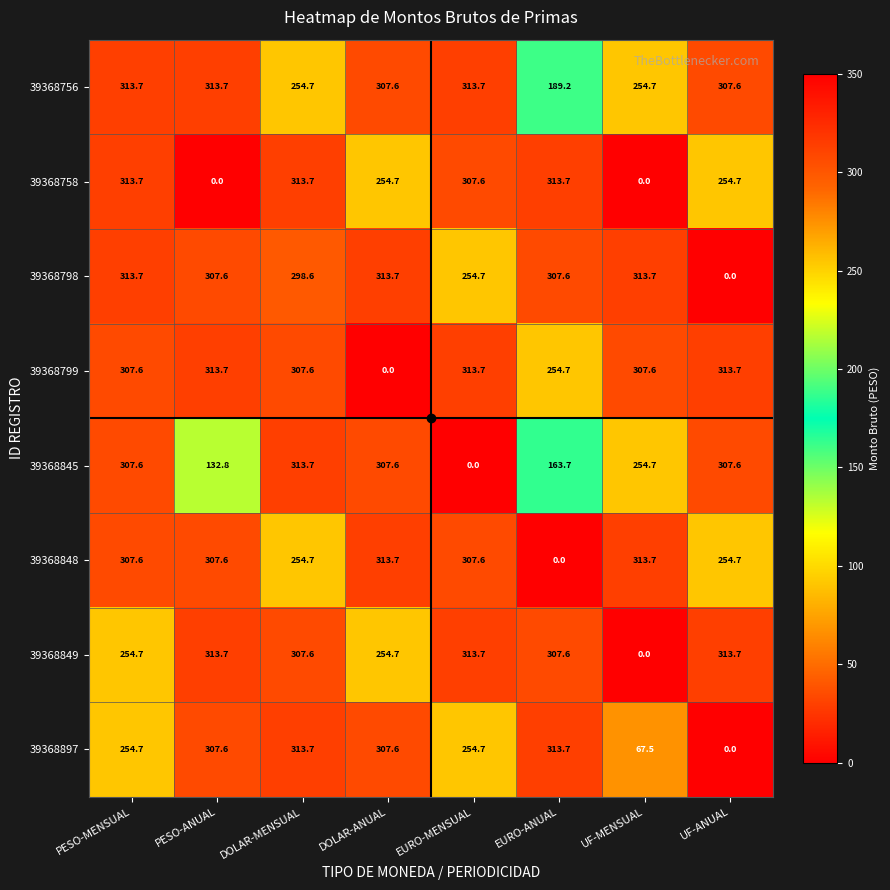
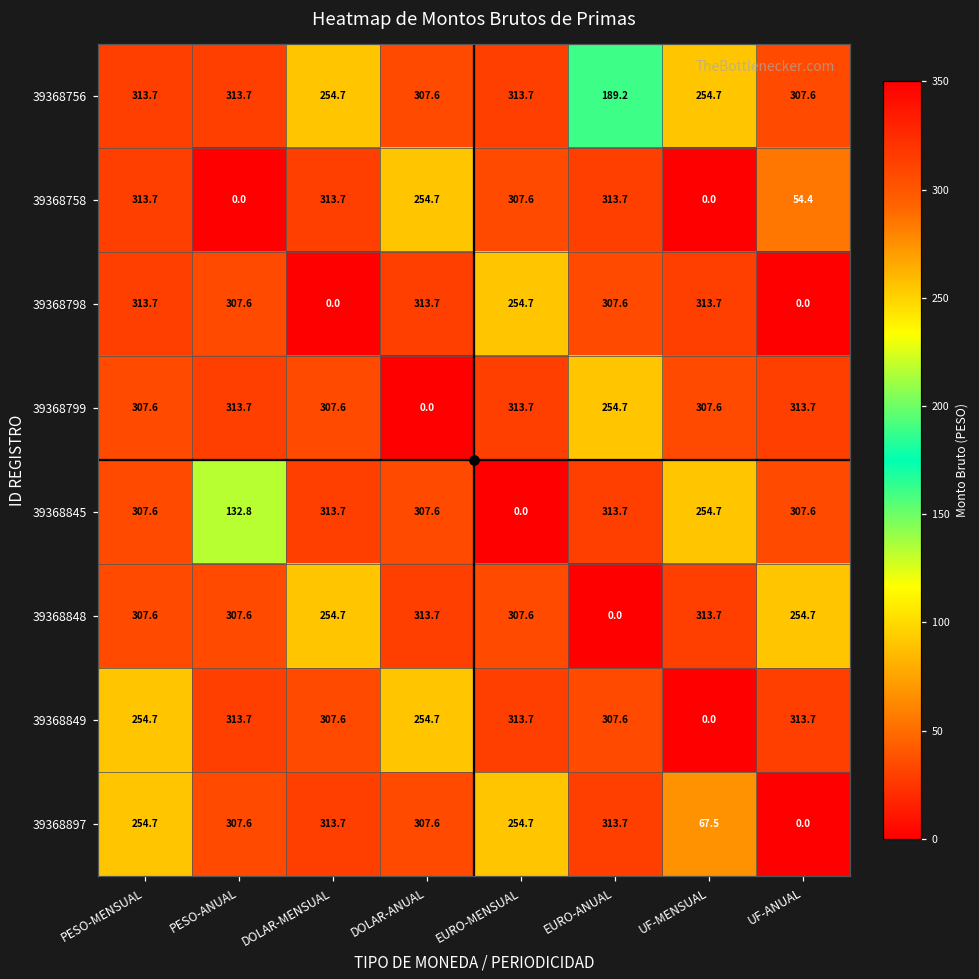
  {
    "39368756": {
      "PESO-MENSUAL": 313.7,
      "PESO-ANUAL": 313.7,
      "DOLAR-MENSUAL": 254.7,
      "DOLAR-ANUAL": 307.6,
      "EURO-MENSUAL": 313.7,
      "EURO-ANUAL": 189.2,
      "UF-MENSUAL": 254.7
    },
    "39368758": {
      "PESO-MENSUAL": 313.7,
      "PESO-ANUAL": 0.0,
      "DOLAR-MENSUAL": 313.7,
      "DOLAR-ANUAL": 254.7,
      "EURO-MENSUAL": 307.6,
      "EURO-ANUAL": 313.7,
      "UF-MENSUAL": 0.0,
-     "UF-ANUAL": 254.7
+     "UF-ANUAL": 54.4
    },
    "39368798": {
      "PESO-MENSUAL": 313.7,
      "PESO-ANUAL": 307.6,
-     "DOLAR-MENSUAL": 298.6,
+     "DOLAR-MENSUAL": 0.0,
      "DOLAR-ANUAL": 313.7,
      "EURO-MENSUAL": 254.7,
      "EURO-ANUAL": 307.6,
      "UF-MENSUAL": 313.7,
      "UF-ANUAL": 0.0
    },
    "39368799": {
      "PESO-MENSUAL": 307.6,
      "PESO-ANUAL": 313.7,
      "DOLAR-MENSUAL": 307.6,
      "DOLAR-ANUAL": 0.0,
      "EURO-MENSUAL": 313.7,
      "EURO-ANUAL": 254.7,
      "UF-MENSUAL": 307.6,
      "UF-ANUAL": 313.7
    },
    "39368845": {
      "PESO-MENSUAL": 307.6,
      "PESO-ANUAL": 132.8,
      "DOLAR-MENSUAL": 313.7,
      "DOLAR-ANUAL": 307.6,
      "EURO-MENSUAL": 0.0,
-     "EURO-ANUAL": 163.7,
+     "EURO-ANUAL": 313.7,
      "UF-MENSUAL": 254.7,
      "UF-ANUAL": 307.6
    },
    "39368848": {
      "PESO-MENSUAL": 307.6,
      "PESO-ANUAL": 307.6,
      "DOLAR-MENSUAL": 254.7,
      "DOLAR-ANUAL": 313.7,
      "EURO-MENSUAL": 307.6,
      "EURO-ANUAL": 0.0,
      "UF-MENSUAL": 313.7,
      "UF-ANUAL": 254.7
    },
    "39368849": {
      "PESO-MENSUAL": 254.7,
      "PESO-ANUAL": 313.7,
      "DOLAR-MENSUAL": 307.6,
      "DOLAR-ANUAL": 254.7,
      "EURO-MENSUAL": 313.7,
      "EURO-ANUAL": 307.6,
      "UF-MENSUAL": 0.0,
      "UF-ANUAL": 313.7
    },
    "39368897": {
      "PESO-MENSUAL": 254.7,
      "PESO-ANUAL": 307.6,
      "DOLAR-MENSUAL": 313.7,
      "DOLAR-ANUAL": 307.6,
      "EURO-MENSUAL": 254.7,
      "EURO-ANUAL": 313.7,
      "UF-MENSUAL": 67.5,
      "UF-ANUAL": 0.0
    }
  }
